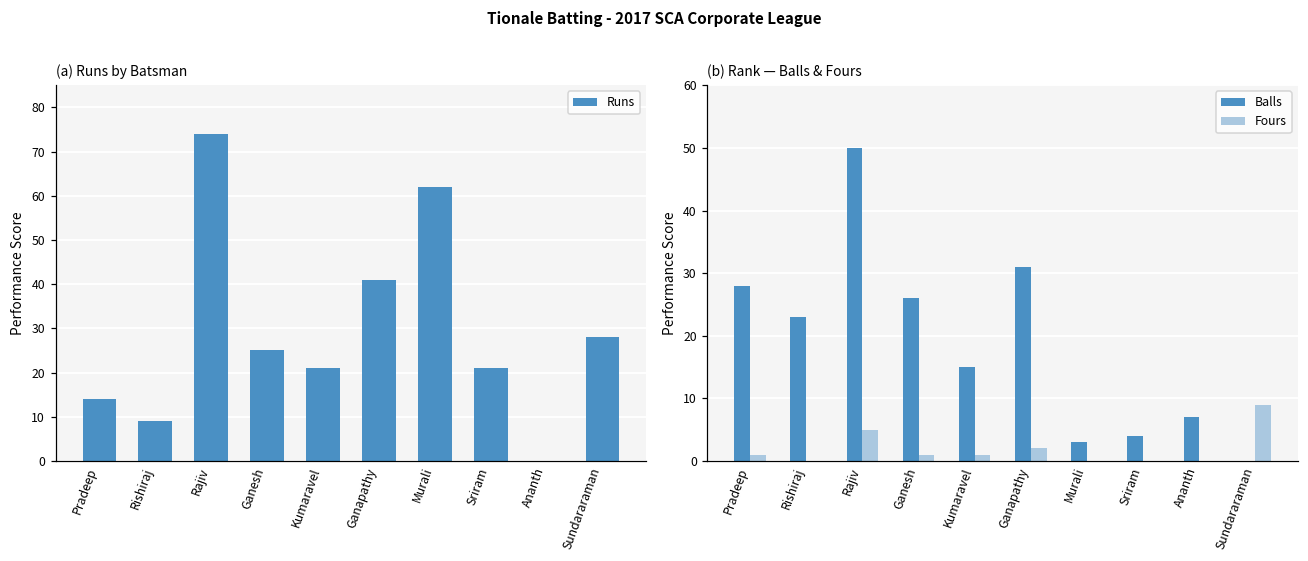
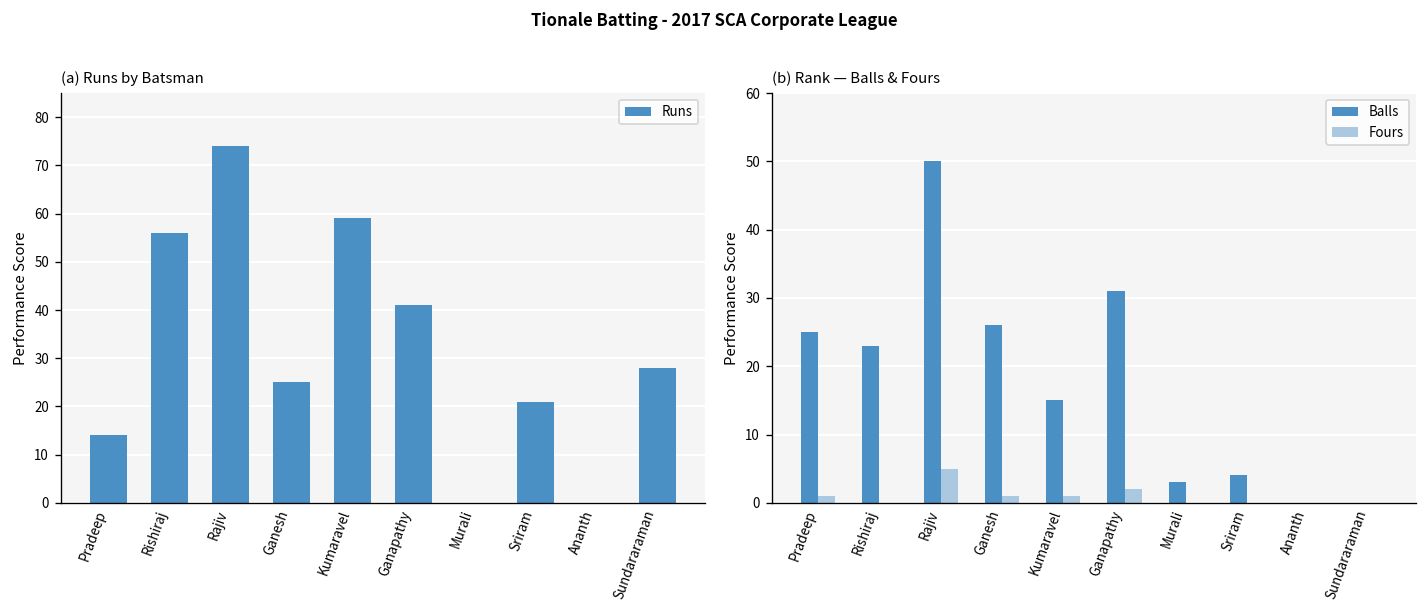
  {
    "(a) Runs by Batsman": {
      "Pradeep": 14,
-     "Rishiraj": 9,
+     "Rishiraj": 56,
      "Rajiv": 74,
      "Ganesh": 25,
-     "Kumaravel": 21,
+     "Kumaravel": 59,
      "Ganapathy": 41,
-     "Murali": 62,
+     "Murali": 0,
      "Sriram": 21,
      "Ananth": 0,
      "Sundararaman": 28
    },
    "(b) Rank — Balls & Fours": {
      "Balls": {
-       "Pradeep": 28,
+       "Pradeep": 25,
        "Rishiraj": 23,
        "Rajiv": 50,
        "Ganesh": 26,
        "Kumaravel": 15,
        "Ganapathy": 31,
        "Murali": 3,
        "Sriram": 4,
-       "Ananth": 7,
+       "Ananth": 0,
        "Sundararaman": 0
      },
      "Fours": {
        "Pradeep": 1,
        "Rishiraj": 0,
        "Rajiv": 5,
        "Ganesh": 1,
        "Kumaravel": 1,
        "Ganapathy": 2,
        "Murali": 0,
        "Sriram": 0,
        "Ananth": 0,
-       "Sundararaman": 9
+       "Sundararaman": 0
      }
    }
  }
